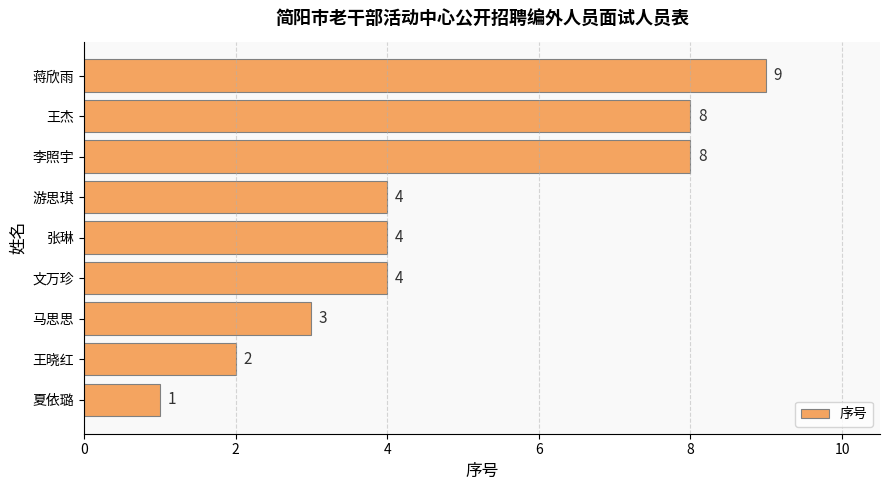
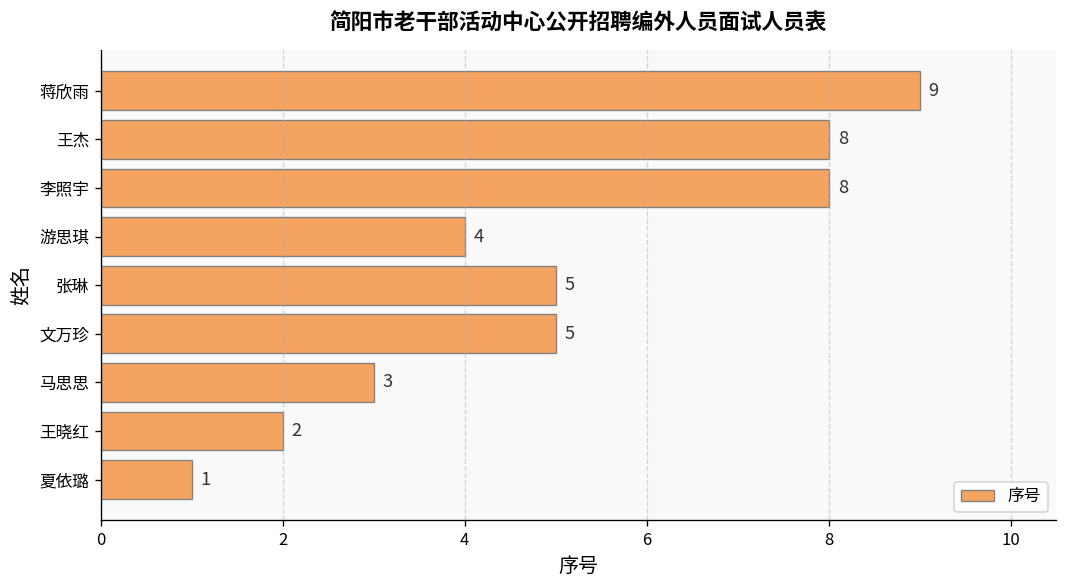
  {
    "蒋欣雨": 9,
    "王杰": 8,
    "李照宇": 8,
    "游思琪": 4,
-   "张琳": 4,
-   "文万珍": 4,
+   "张琳": 5,
+   "文万珍": 5,
    "马思思": 3,
    "王晓红": 2,
    "夏依璐": 1
  }
